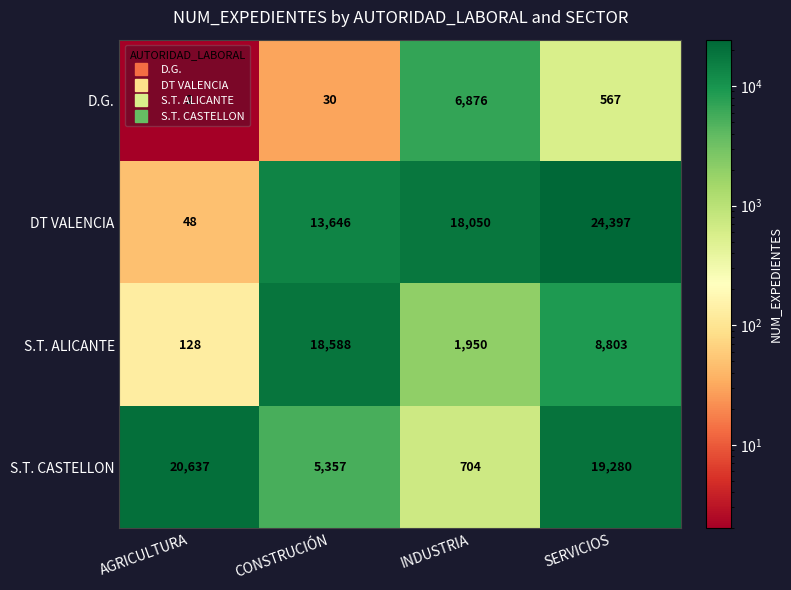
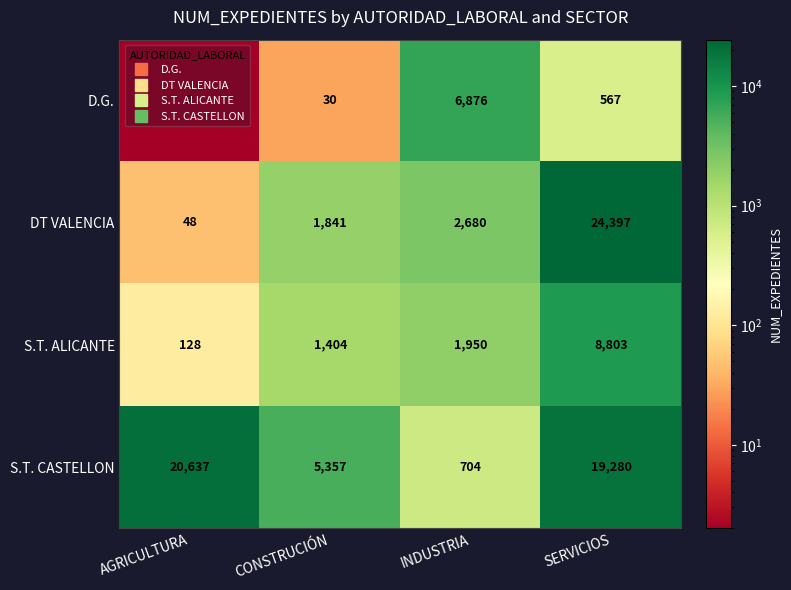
  {
    "D.G.": {
      "CONSTRUCIÓN": "30",
      "INDUSTRIA": "6,876",
      "SERVICIOS": "567"
    },
    "DT VALENCIA": {
      "AGRICULTURA": "48",
-     "CONSTRUCIÓN": "13,646",
-     "INDUSTRIA": "18,050",
+     "CONSTRUCIÓN": "1,841",
+     "INDUSTRIA": "2,680",
      "SERVICIOS": "24,397"
    },
    "S.T. ALICANTE": {
      "AGRICULTURA": "128",
-     "CONSTRUCIÓN": "18,588",
+     "CONSTRUCIÓN": "1,404",
      "INDUSTRIA": "1,950",
      "SERVICIOS": "8,803"
    },
    "S.T. CASTELLON": {
      "AGRICULTURA": "20,637",
      "CONSTRUCIÓN": "5,357",
      "INDUSTRIA": "704",
      "SERVICIOS": "19,280"
    }
  }
